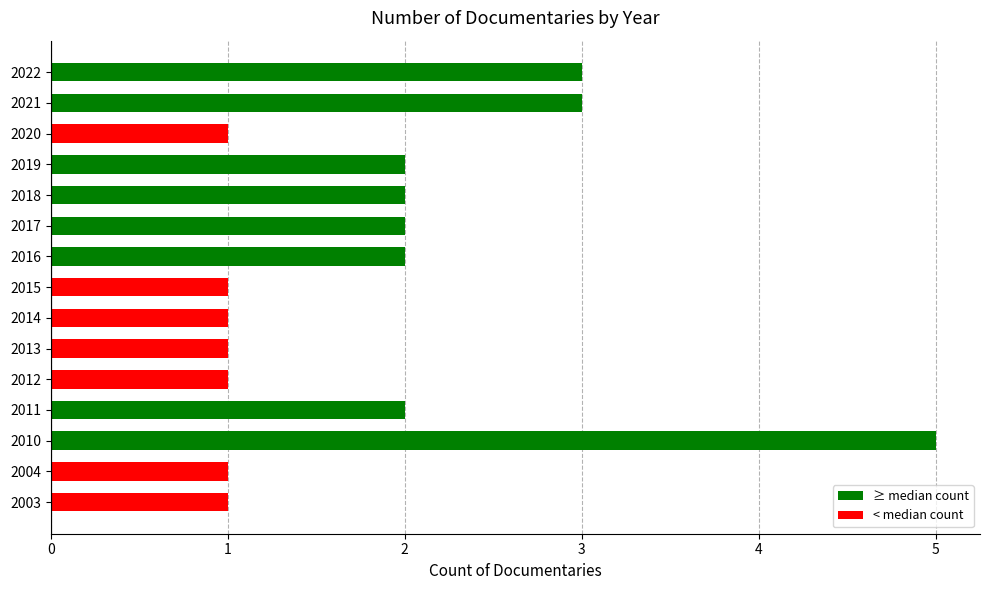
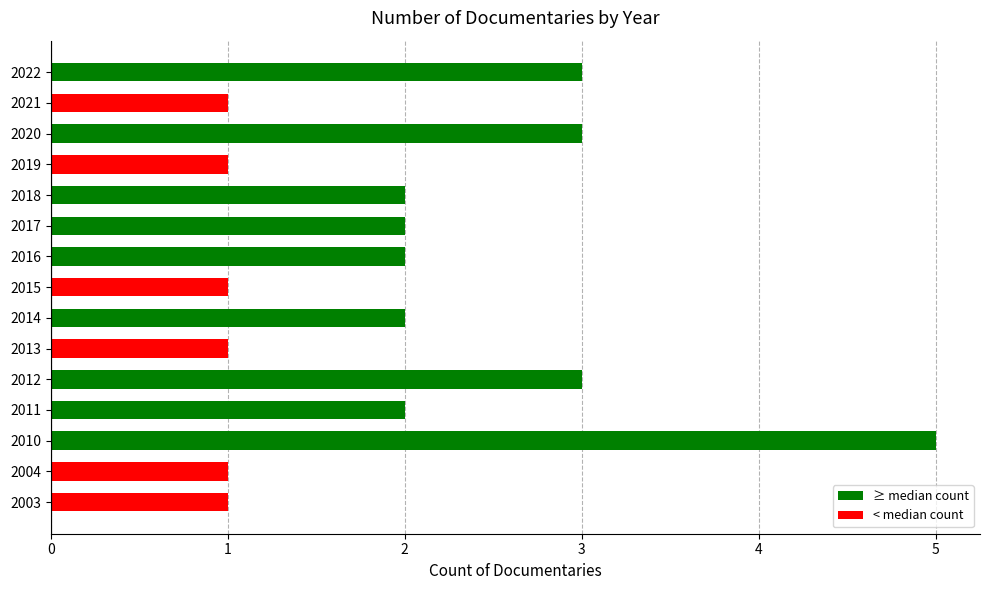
  {
    "2022": 3,
-   "2021": 3,
-   "2020": 1,
-   "2019": 2,
+   "2021": 1,
+   "2020": 3,
+   "2019": 1,
    "2018": 2,
    "2017": 2,
    "2016": 2,
    "2015": 1,
-   "2014": 1,
+   "2014": 2,
    "2013": 1,
-   "2012": 1,
+   "2012": 3,
    "2011": 2,
    "2010": 5,
    "2004": 1,
    "2003": 1
  }
